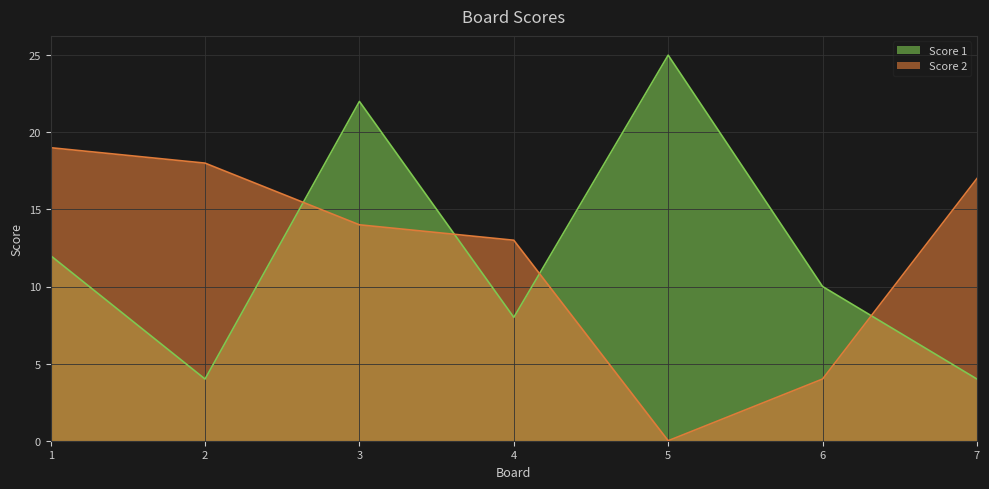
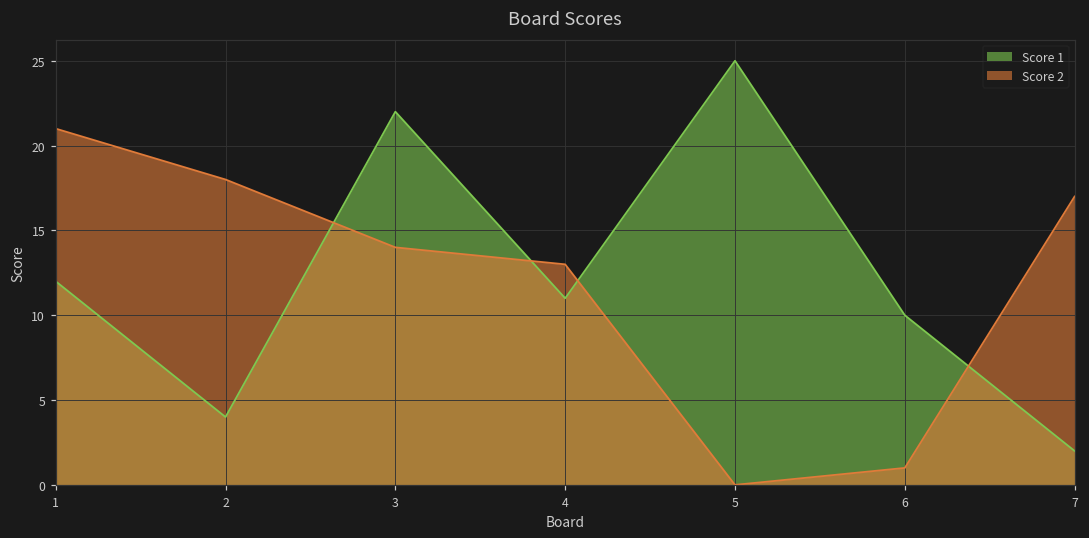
  {
    "Score 1": {
      "1": 12,
      "2": 4,
      "3": 22,
-     "4": 8,
+     "4": 11,
      "5": 25,
      "6": 10,
-     "7": 4
+     "7": 2
    },
    "Score 2": {
-     "1": 19,
+     "1": 21,
      "2": 18,
      "3": 14,
      "4": 13,
      "5": 0,
-     "6": 4,
+     "6": 1,
      "7": 17
    }
  }
